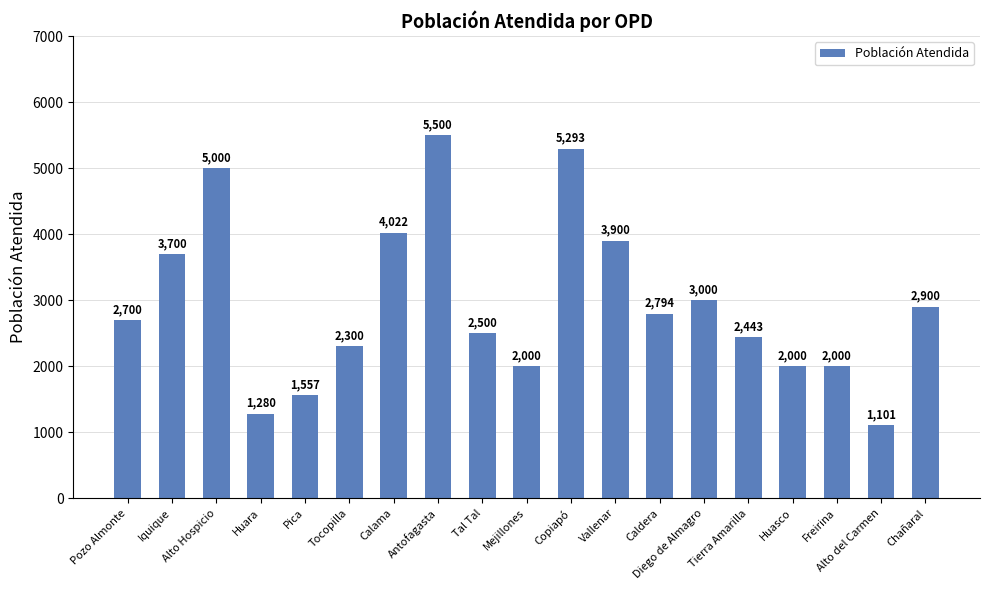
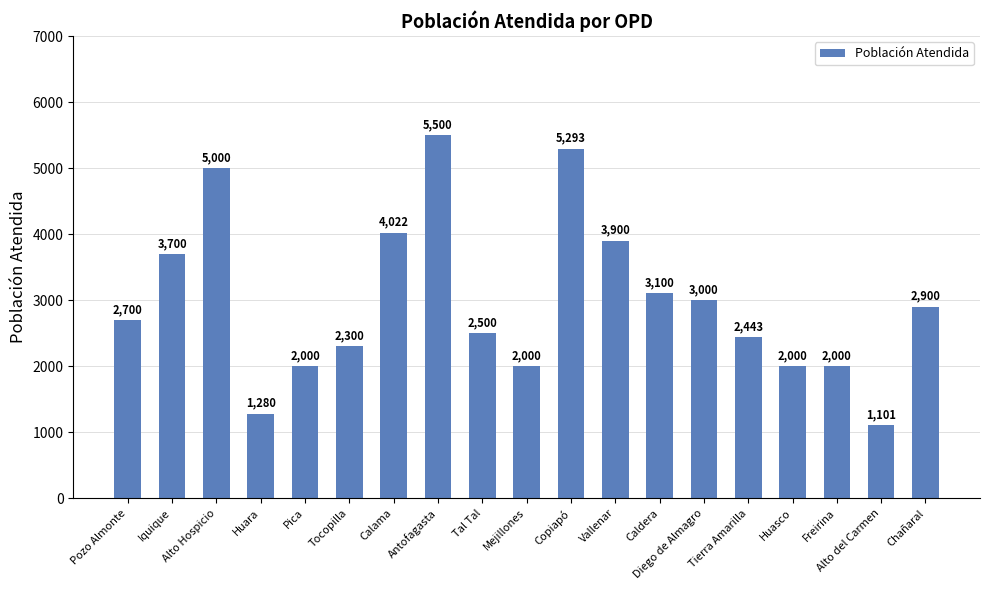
  {
    "Pozo Almonte": "2,700",
    "Iquique": "3,700",
    "Alto Hospicio": "5,000",
    "Huara": "1,280",
-   "Pica": "1,557",
+   "Pica": "2,000",
    "Tocopilla": "2,300",
    "Calama": "4,022",
    "Antofagasta": "5,500",
    "Tal Tal": "2,500",
    "Mejillones": "2,000",
    "Copiapó": "5,293",
    "Vallenar": "3,900",
-   "Caldera": "2,794",
+   "Caldera": "3,100",
    "Diego de Almagro": "3,000",
    "Tierra Amarilla": "2,443",
    "Huasco": "2,000",
    "Freirina": "2,000",
    "Alto del Carmen": "1,101",
    "Chañaral": "2,900"
  }
